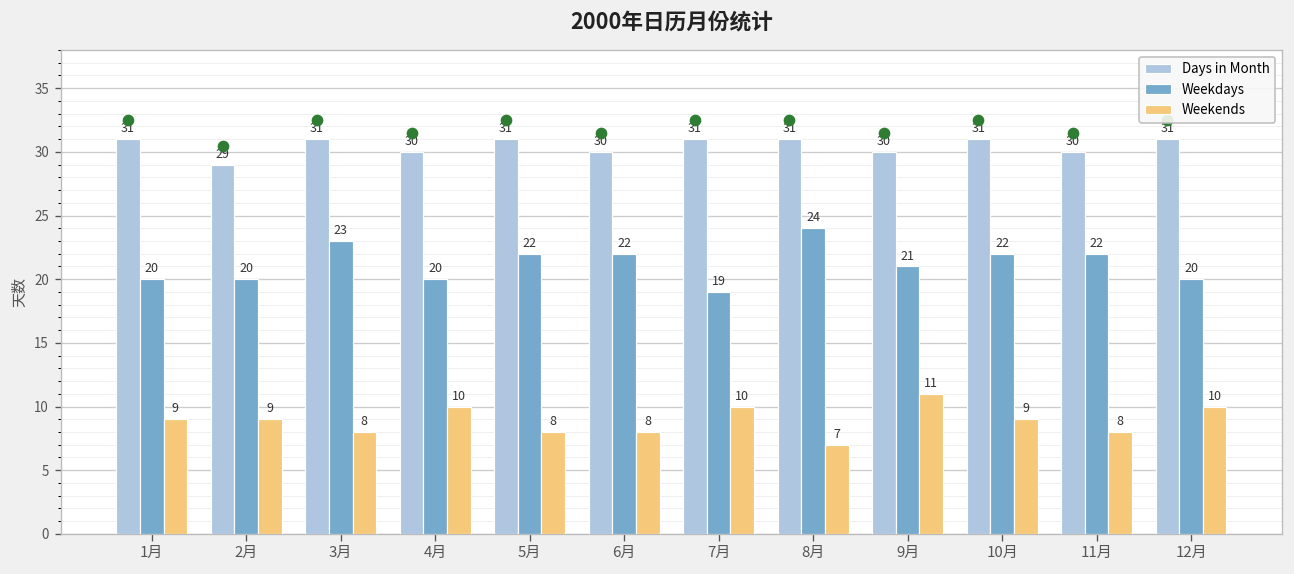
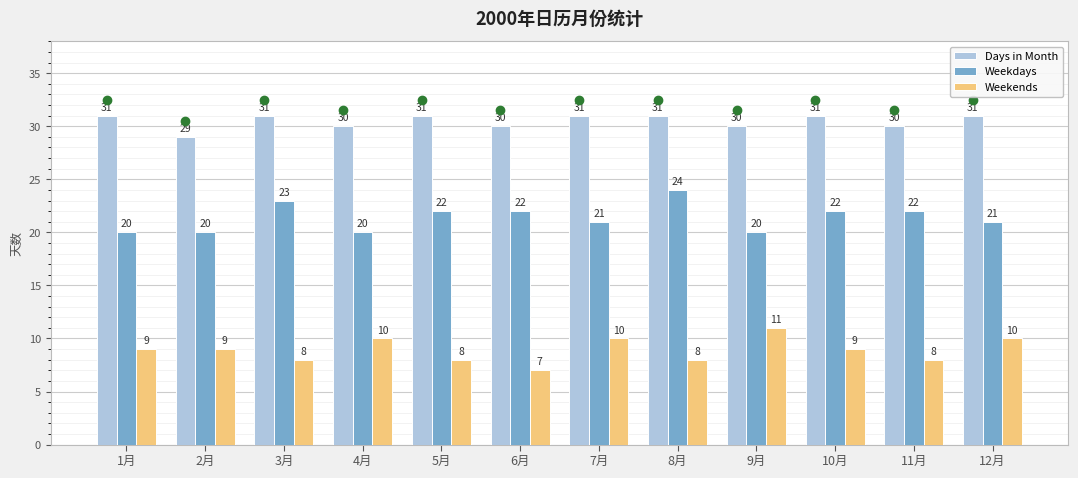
  {
    "Days in Month": {
      "1月": 31,
      "2月": 29,
      "3月": 31,
      "4月": 30,
      "5月": 31,
      "6月": 30,
      "7月": 31,
      "8月": 31,
      "9月": 30,
      "10月": 31,
      "11月": 30,
      "12月": 31
    },
    "Weekdays": {
      "1月": 20,
      "2月": 20,
      "3月": 23,
      "4月": 20,
      "5月": 22,
      "6月": 22,
-     "7月": 19,
+     "7月": 21,
      "8月": 24,
-     "9月": 21,
+     "9月": 20,
      "10月": 22,
      "11月": 22,
-     "12月": 20
+     "12月": 21
    },
    "Weekends": {
      "1月": 9,
      "2月": 9,
      "3月": 8,
      "4月": 10,
      "5月": 8,
-     "6月": 8,
+     "6月": 7,
      "7月": 10,
-     "8月": 7,
+     "8月": 8,
      "9月": 11,
      "10月": 9,
      "11月": 8,
      "12月": 10
    }
  }
